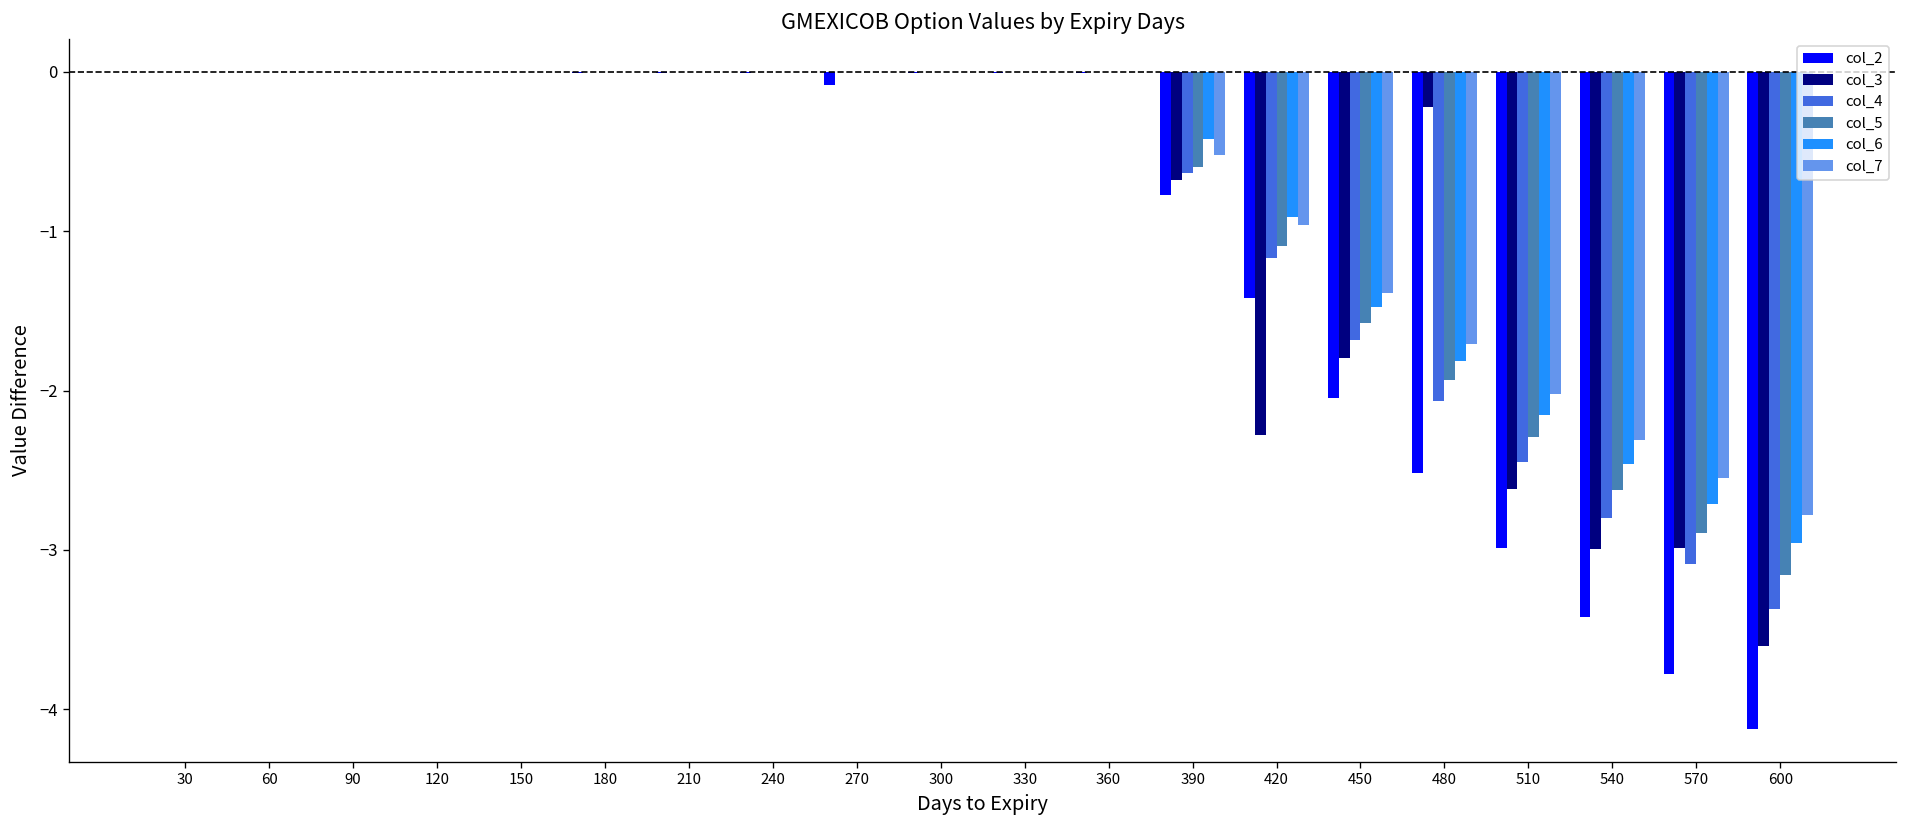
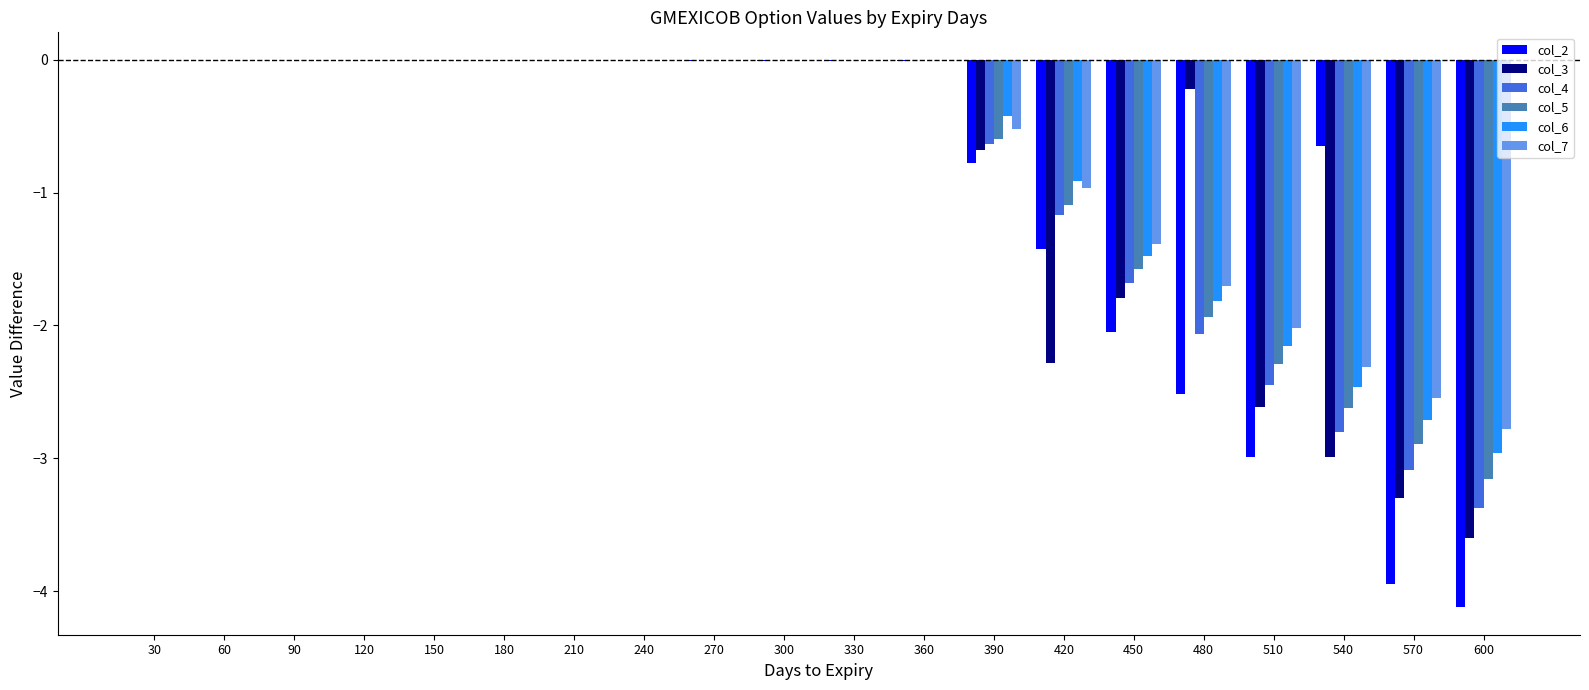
  {
    "col_2": {
      "30": 0.00,
      "60": 0.00,
      "90": 0.00,
-     "270": -0.09,
+     "270": -0.01,
      "390": -0.77,
      "420": -1.42,
      "450": -2.05,
      "480": -2.52,
      "510": -2.99,
-     "540": -3.42,
-     "570": -3.78,
+     "540": -0.65,
+     "570": -3.94,
      "600": -4.12
    },
    "col_3": {
      "30": 0.00,
      "60": 0.00,
      "90": 0.00,
      "390": -0.68,
      "420": -2.28,
      "450": -1.79,
      "480": -0.22,
      "510": -2.61,
      "540": -2.99,
-     "570": -2.99,
+     "570": -3.30,
      "600": -3.60
    },
    "col_6": {
      "30": 0.00,
      "60": 0.00,
      "90": 0.00,
      "390": -0.42,
      "420": -0.91,
      "450": -1.48,
      "480": -1.82,
      "510": -2.15,
      "540": -2.46,
      "570": -2.71,
      "600": -2.96
    }
  }
